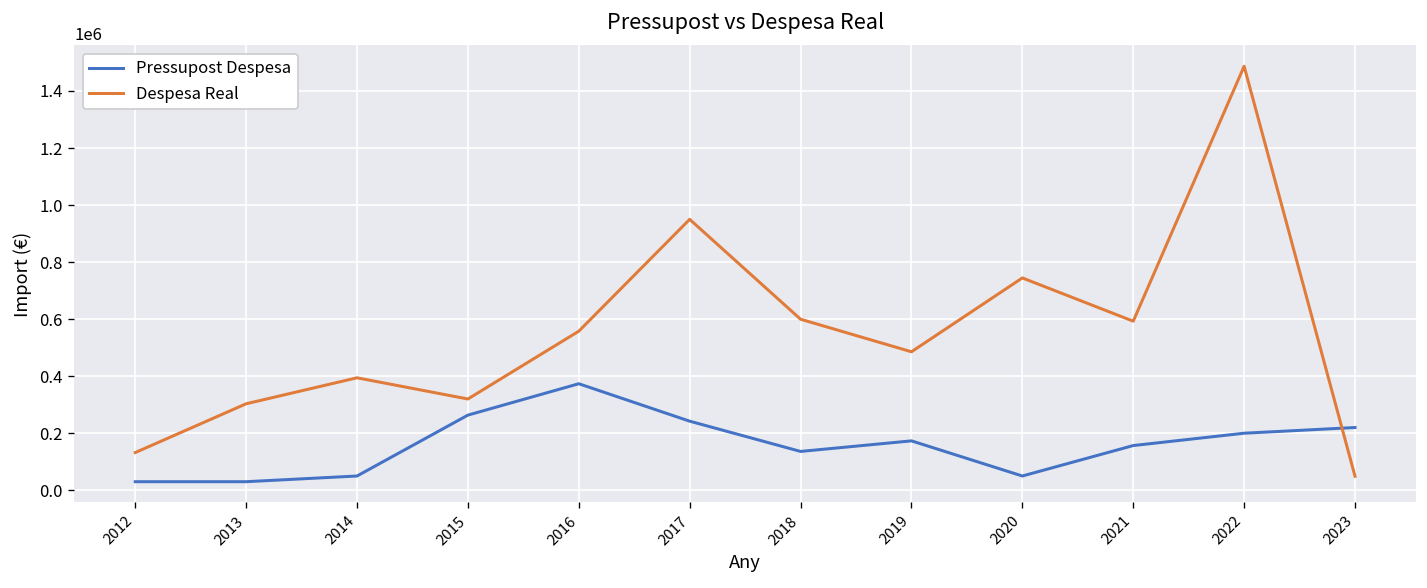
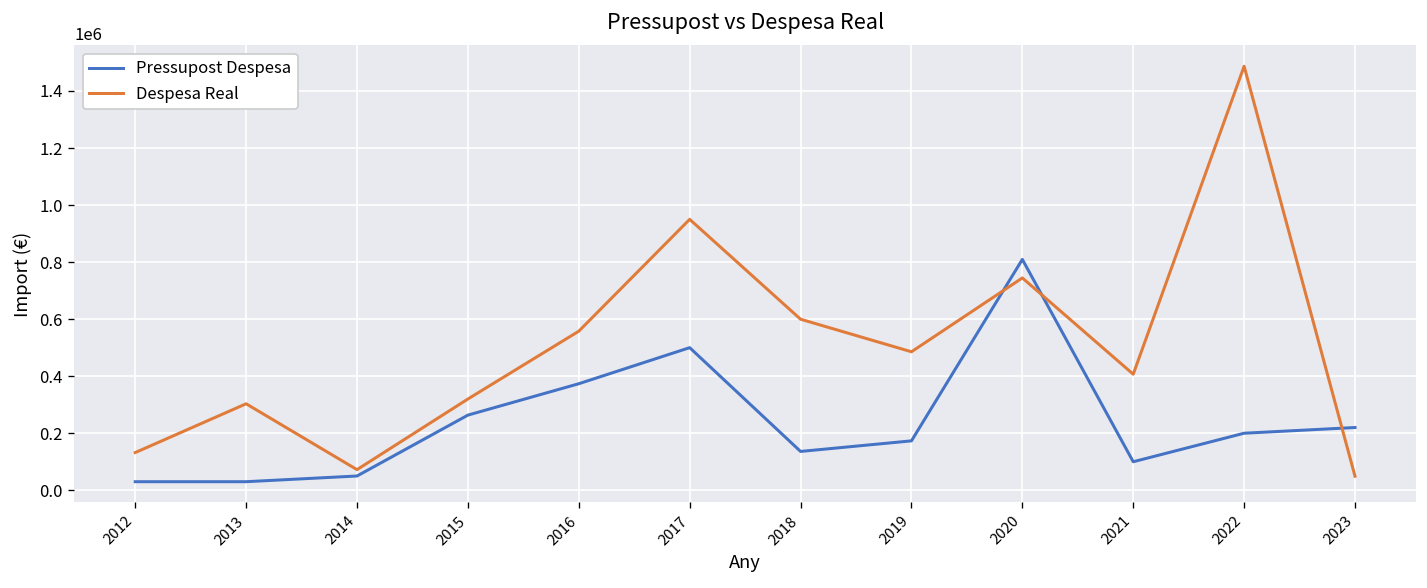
  {
    "Pressupost Despesa": {
      "2012": 30000,
      "2013": 30000,
      "2014": 50000,
      "2015": 260000,
      "2016": 370000,
-     "2017": 240000,
+     "2017": 500000,
      "2018": 140000,
      "2019": 170000,
-     "2020": 50000,
-     "2021": 160000,
+     "2020": 810000,
+     "2021": 100000,
      "2022": 200000,
      "2023": 220000
    },
    "Despesa Real": {
      "2012": 130000,
      "2013": 300000,
-     "2014": 390000,
+     "2014": 70000,
      "2015": 320000,
      "2016": 560000,
      "2017": 950000,
      "2018": 600000,
      "2019": 490000,
      "2020": 740000,
-     "2021": 590000,
+     "2021": 410000,
      "2022": 1490000,
      "2023": 50000
    }
  }
